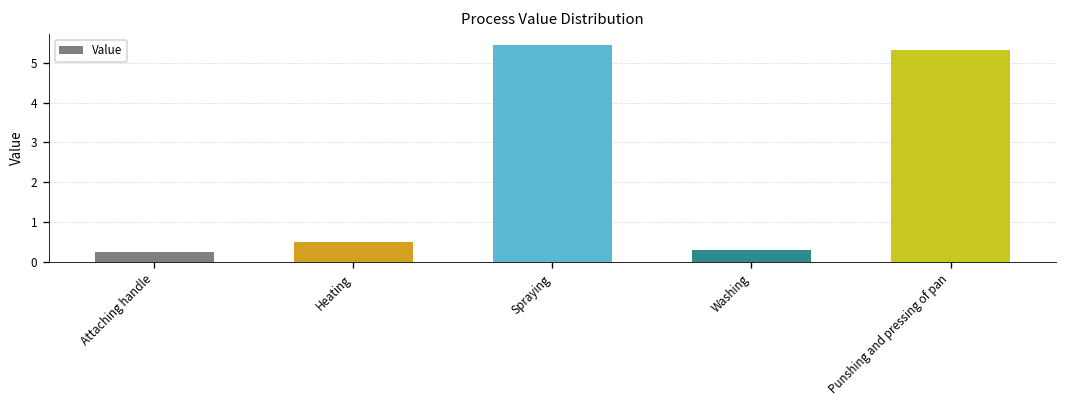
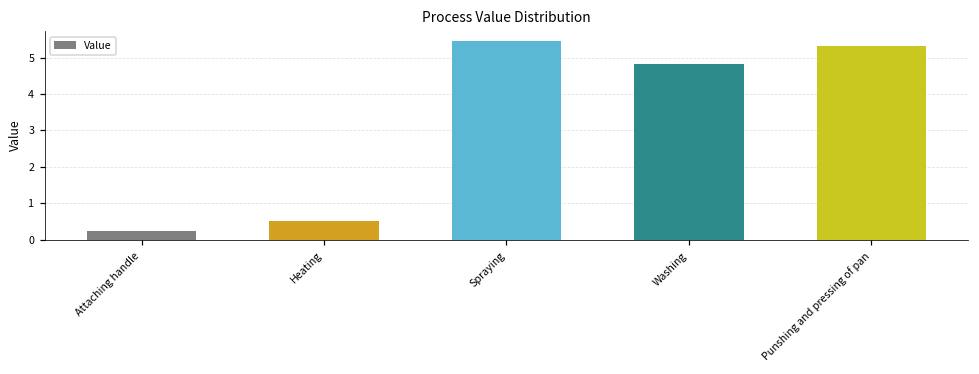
  {
    "Attaching handle": 0.2,
    "Heating": 0.5,
    "Spraying": 5.5,
-   "Washing": 0.3,
+   "Washing": 4.8,
    "Punshing and pressing of pan": 5.3
  }
